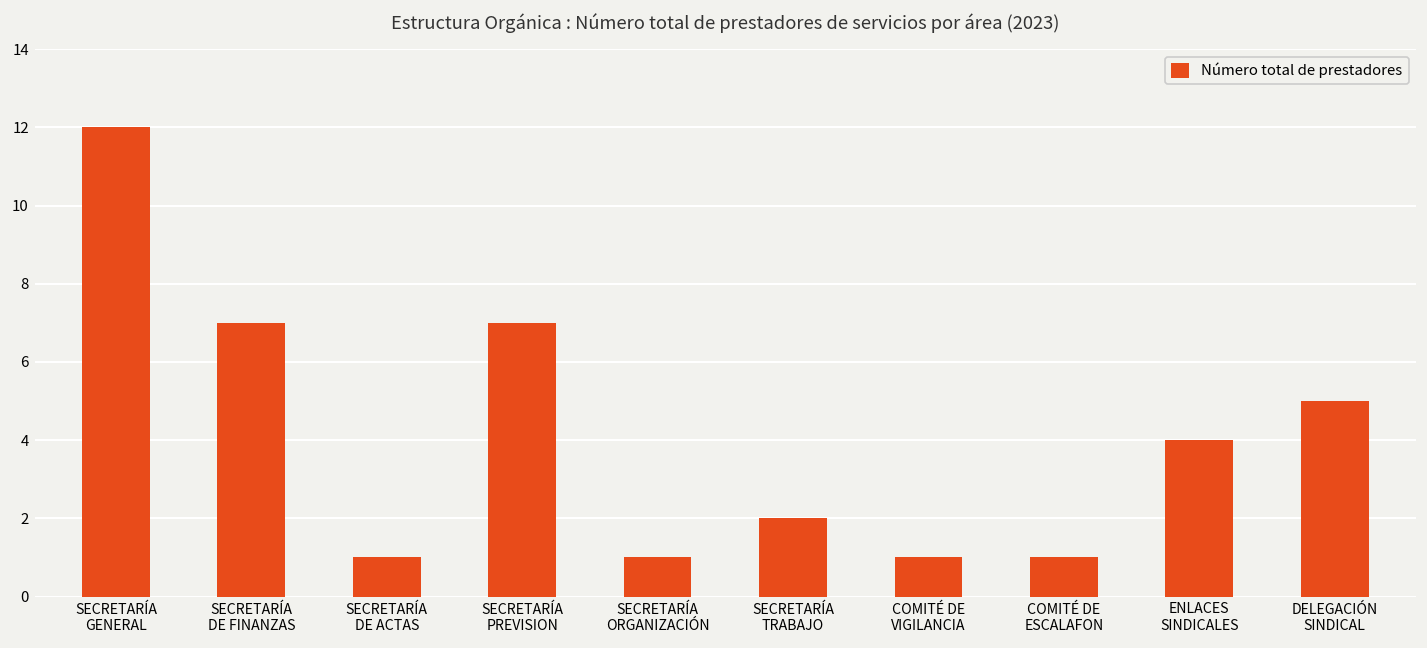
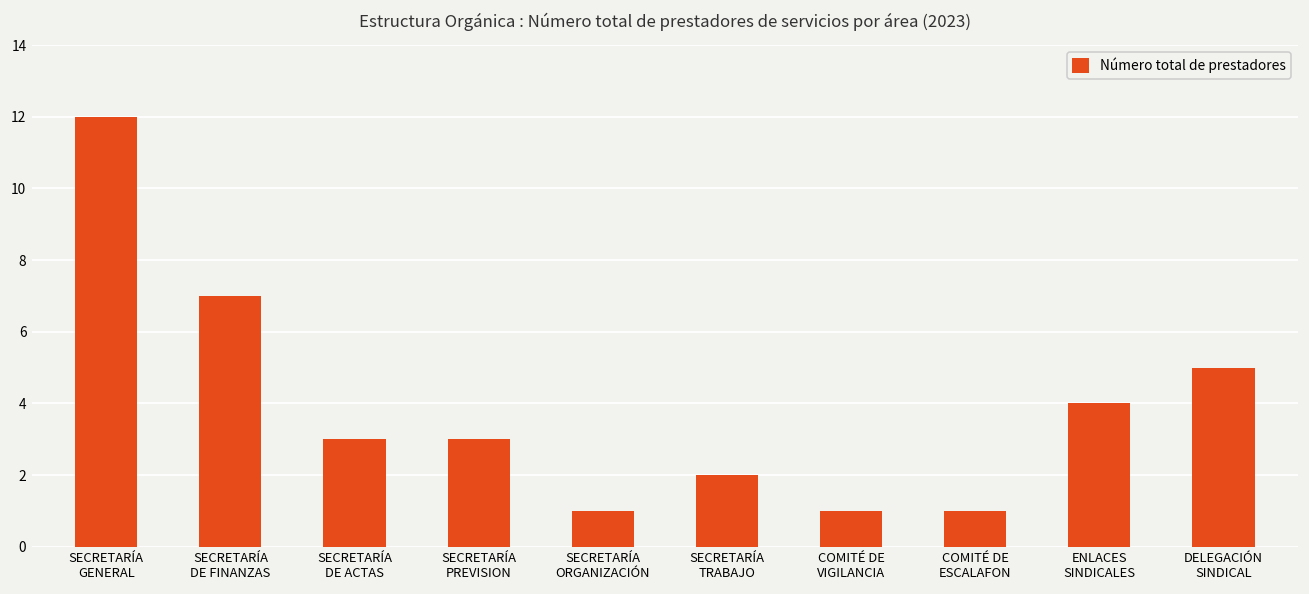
  {
    "SECRETARÍA GENERAL": 12,
    "SECRETARÍA DE FINANZAS": 7,
-   "SECRETARÍA DE ACTAS": 1,
-   "SECRETARÍA PREVISION": 7,
+   "SECRETARÍA DE ACTAS": 3,
+   "SECRETARÍA PREVISION": 3,
    "SECRETARÍA ORGANIZACIÓN": 1,
    "SECRETARÍA TRABAJO": 2,
    "COMITÉ DE VIGILANCIA": 1,
    "COMITÉ DE ESCALAFON": 1,
    "ENLACES SINDICALES": 4,
    "DELEGACIÓN SINDICAL": 5
  }
